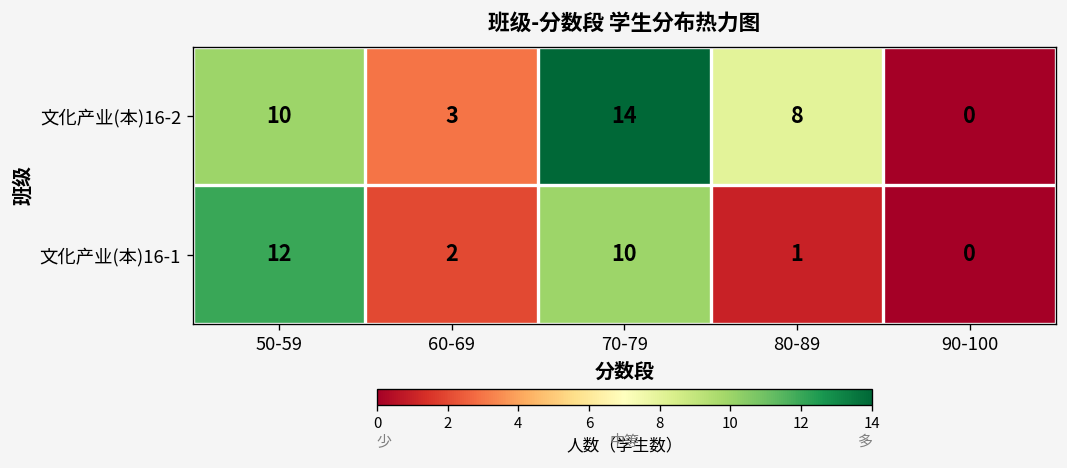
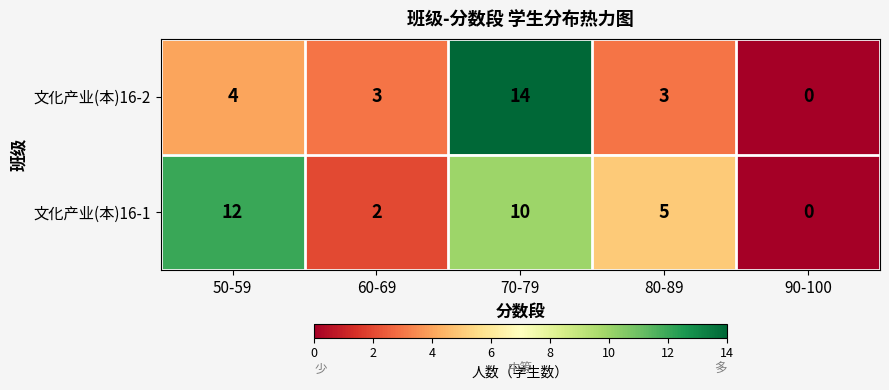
  {
    "文化产业(本)16-2": {
-     "50-59": 10,
+     "50-59": 4,
      "60-69": 3,
      "70-79": 14,
-     "80-89": 8,
+     "80-89": 3,
      "90-100": 0
    },
    "文化产业(本)16-1": {
      "50-59": 12,
      "60-69": 2,
      "70-79": 10,
-     "80-89": 1,
+     "80-89": 5,
      "90-100": 0
    }
  }
